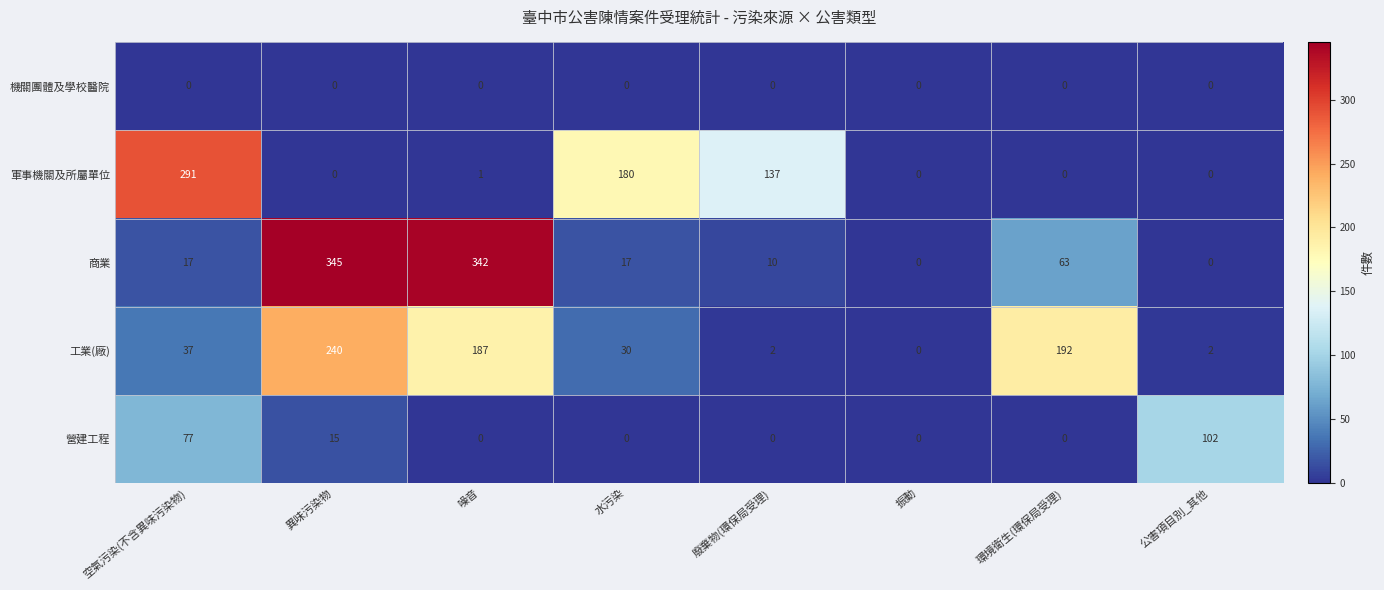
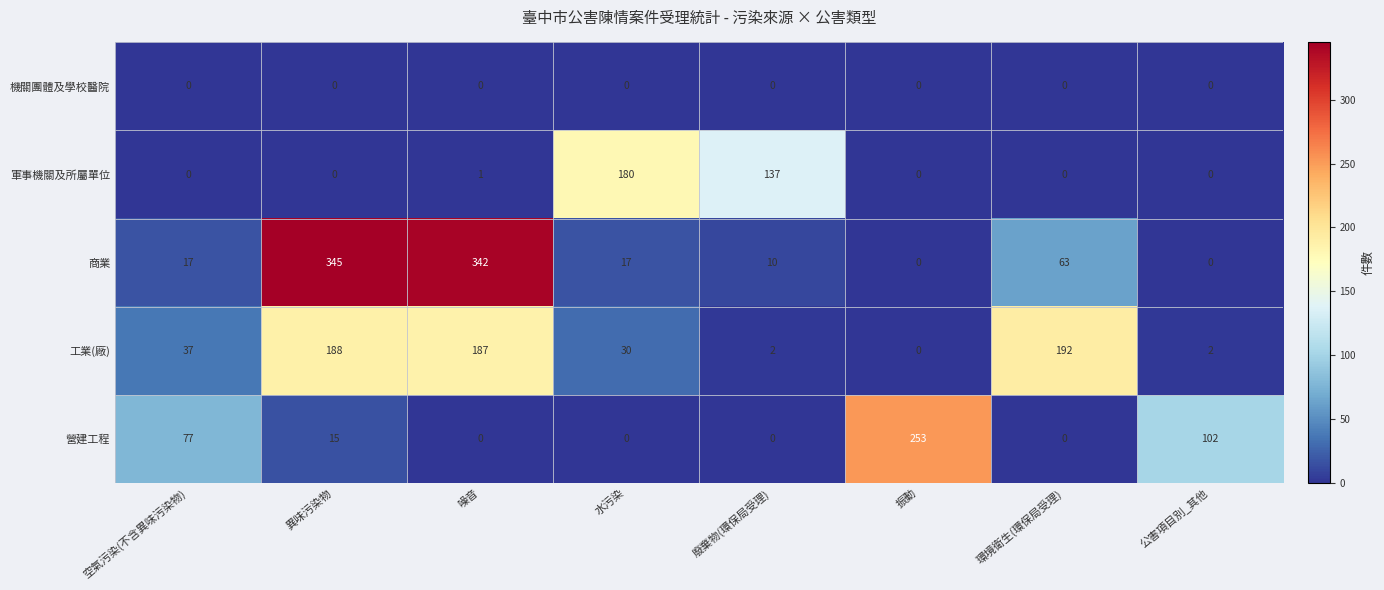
  {
    "機關團體及學校醫院": {
      "空氣污染(不含異味污染物)": 0,
      "異味污染物": 0,
      "噪音": 0,
      "水污染": 0,
      "廢棄物(環保局受理)": 0,
      "振動": 0,
      "環境衛生(環保局受理)": 0,
      "公害項目別_其他": 0
    },
    "軍事機關及所屬單位": {
-     "空氣污染(不含異味污染物)": 291,
+     "空氣污染(不含異味污染物)": 0,
      "異味污染物": 0,
      "噪音": 1,
      "水污染": 180,
      "廢棄物(環保局受理)": 137,
      "振動": 0,
      "環境衛生(環保局受理)": 0,
      "公害項目別_其他": 0
    },
    "商業": {
      "空氣污染(不含異味污染物)": 17,
      "異味污染物": 345,
      "噪音": 342,
      "水污染": 17,
      "廢棄物(環保局受理)": 10,
      "振動": 0,
      "環境衛生(環保局受理)": 63,
      "公害項目別_其他": 0
    },
    "工業(廠)": {
      "空氣污染(不含異味污染物)": 37,
-     "異味污染物": 240,
+     "異味污染物": 188,
      "噪音": 187,
      "水污染": 30,
      "廢棄物(環保局受理)": 2,
      "振動": 0,
      "環境衛生(環保局受理)": 192,
      "公害項目別_其他": 2
    },
    "營建工程": {
      "空氣污染(不含異味污染物)": 77,
      "異味污染物": 15,
      "噪音": 0,
      "水污染": 0,
      "廢棄物(環保局受理)": 0,
-     "振動": 0,
+     "振動": 253,
      "環境衛生(環保局受理)": 0,
      "公害項目別_其他": 102
    }
  }
